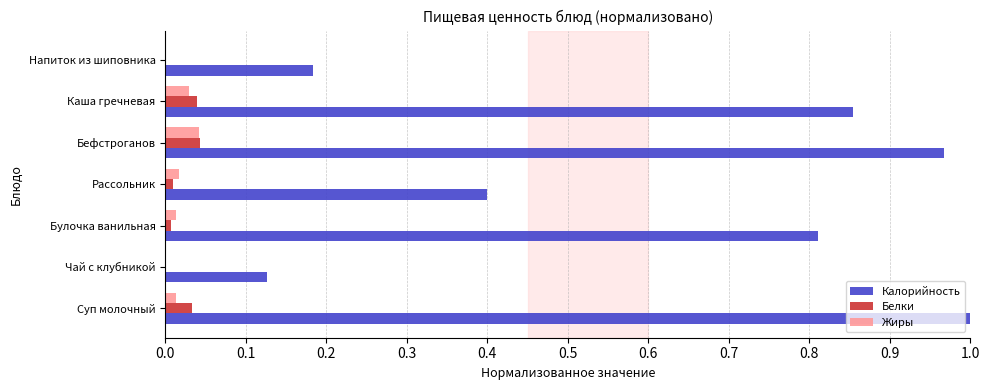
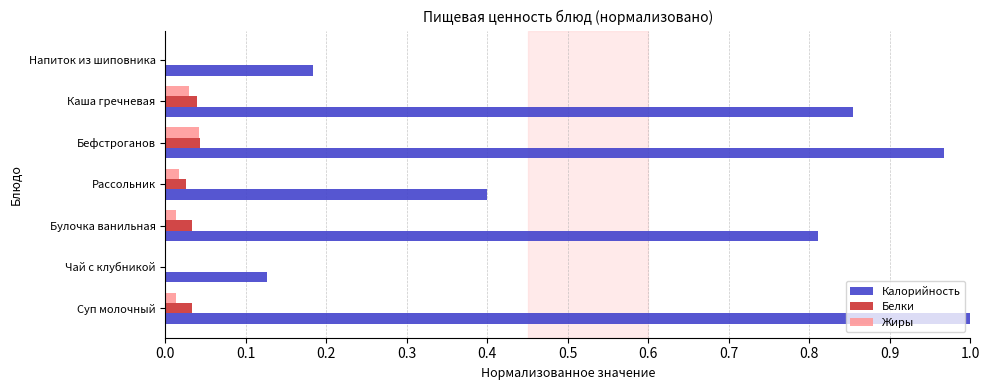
  {
    "Калорийность": {
      "Напиток из шиповника": 0.18,
      "Каша гречневая": 0.85,
      "Бефстроганов": 0.97,
      "Рассольник": 0.40,
      "Булочка ванильная": 0.81,
      "Чай с клубникой": 0.13,
      "Суп молочный": 1.00
    },
    "Белки": {
      "Каша гречневая": 0.04,
      "Бефстроганов": 0.04,
-     "Рассольник": 0.01,
-     "Булочка ванильная": 0.01,
+     "Рассольник": 0.03,
+     "Булочка ванильная": 0.03,
      "Суп молочный": 0.03
    },
    "Жиры": {
      "Каша гречневая": 0.03,
      "Бефстроганов": 0.04,
      "Рассольник": 0.02,
      "Булочка ванильная": 0.01,
      "Суп молочный": 0.01
    }
  }
